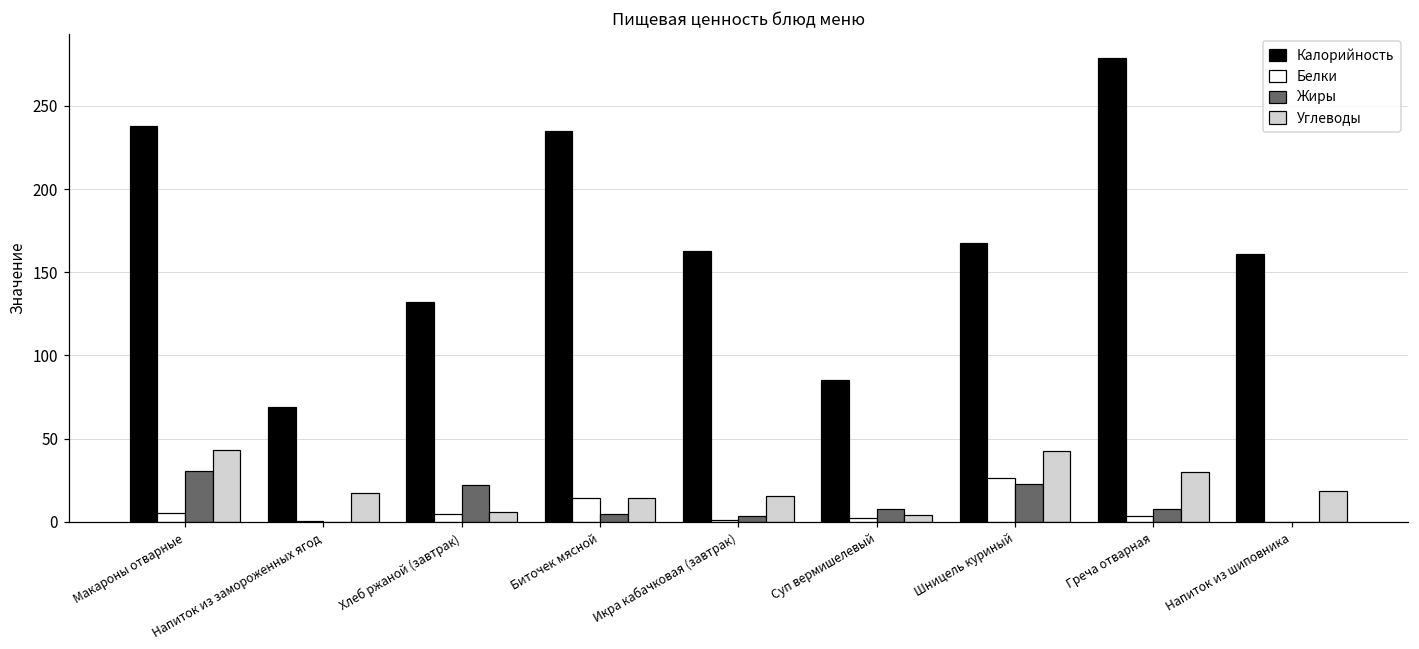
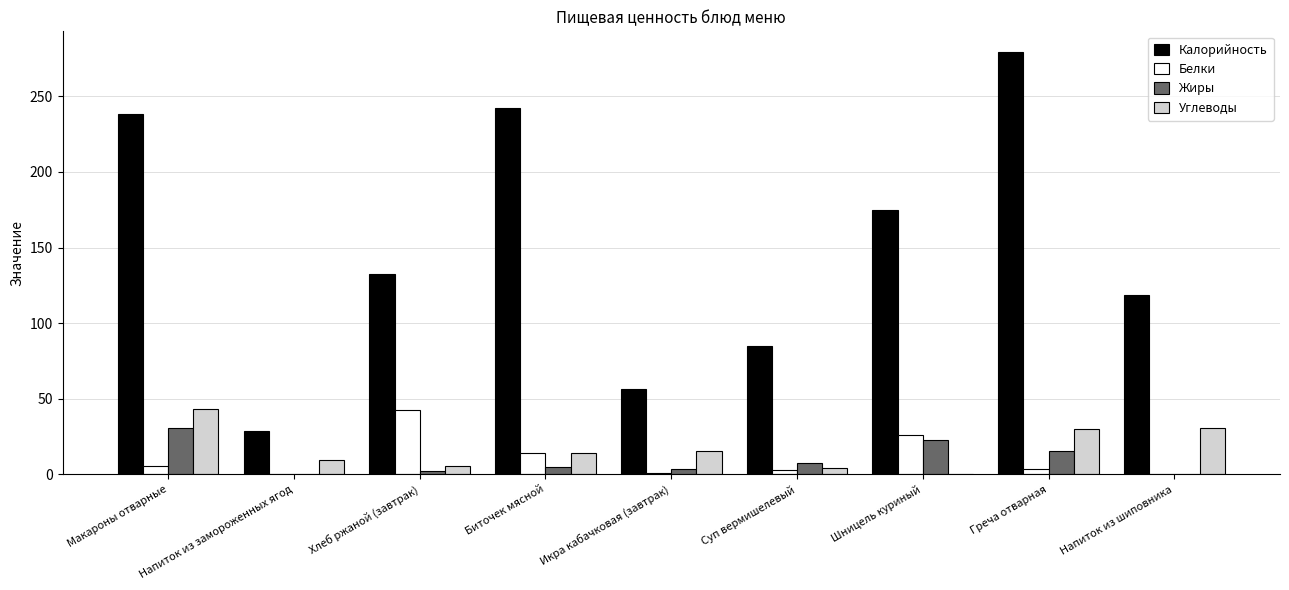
  {
    "Калорийность": {
      "Макароны отварные": 238,
-     "Напиток из замороженных ягод": 69,
+     "Напиток из замороженных ягод": 29,
      "Хлеб ржаной (завтрак)": 132,
-     "Биточек мясной": 235,
-     "Икра кабачковая (завтрак)": 163,
+     "Биточек мясной": 242,
+     "Икра кабачковая (завтрак)": 56,
      "Суп вермишелевый": 85,
-     "Шницель куриный": 167,
+     "Шницель куриный": 175,
      "Греча отварная": 279,
-     "Напиток из шиповника": 161
+     "Напиток из шиповника": 119
    },
    "Белки": {
      "Макароны отварные": 5,
-     "Хлеб ржаной (завтрак)": 5,
+     "Хлеб ржаной (завтрак)": 42,
      "Биточек мясной": 14,
      "Суп вермишелевый": 3,
      "Шницель куриный": 26,
      "Греча отварная": 3
    },
    "Жиры": {
      "Макароны отварные": 31,
      "Напиток из замороженных ягод": 0,
-     "Хлеб ржаной (завтрак)": 22,
+     "Хлеб ржаной (завтрак)": 2,
      "Биточек мясной": 5,
      "Икра кабачковая (завтрак)": 3,
      "Суп вермишелевый": 8,
      "Шницель куриный": 23,
-     "Греча отварная": 8,
+     "Греча отварная": 15,
      "Напиток из шиповника": 0
    },
    "Углеводы": {
      "Макароны отварные": 43,
-     "Напиток из замороженных ягод": 17,
+     "Напиток из замороженных ягод": 9,
      "Хлеб ржаной (завтрак)": 6,
      "Биточек мясной": 14,
      "Икра кабачковая (завтрак)": 15,
      "Суп вермишелевый": 4,
-     "Шницель куриный": 43,
+     "Шницель куриный": 0,
      "Греча отварная": 30,
-     "Напиток из шиповника": 18
+     "Напиток из шиповника": 30
    }
  }
